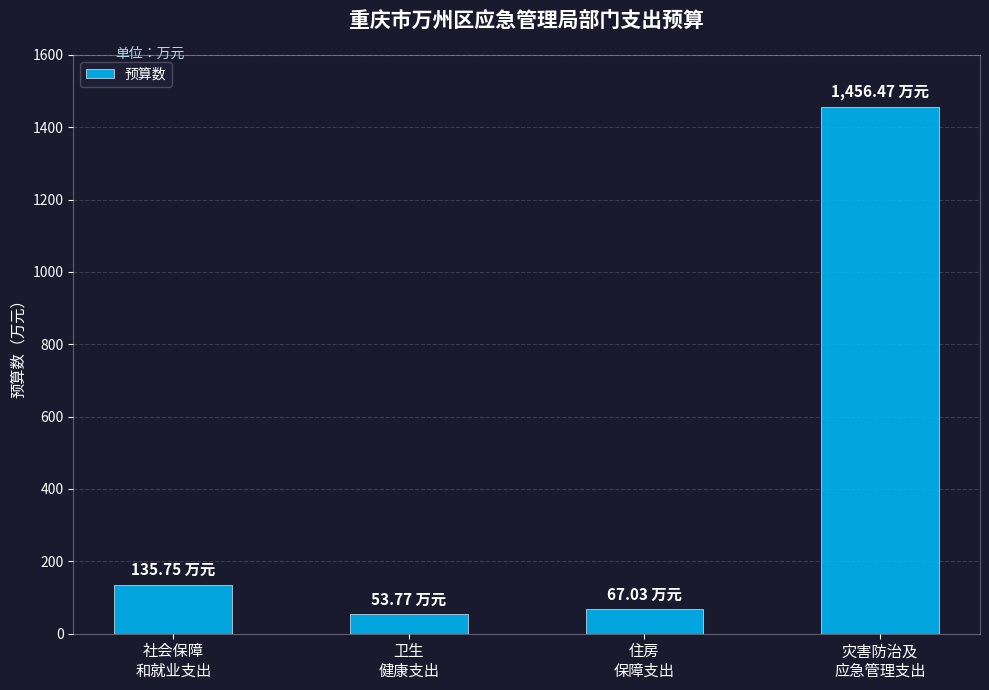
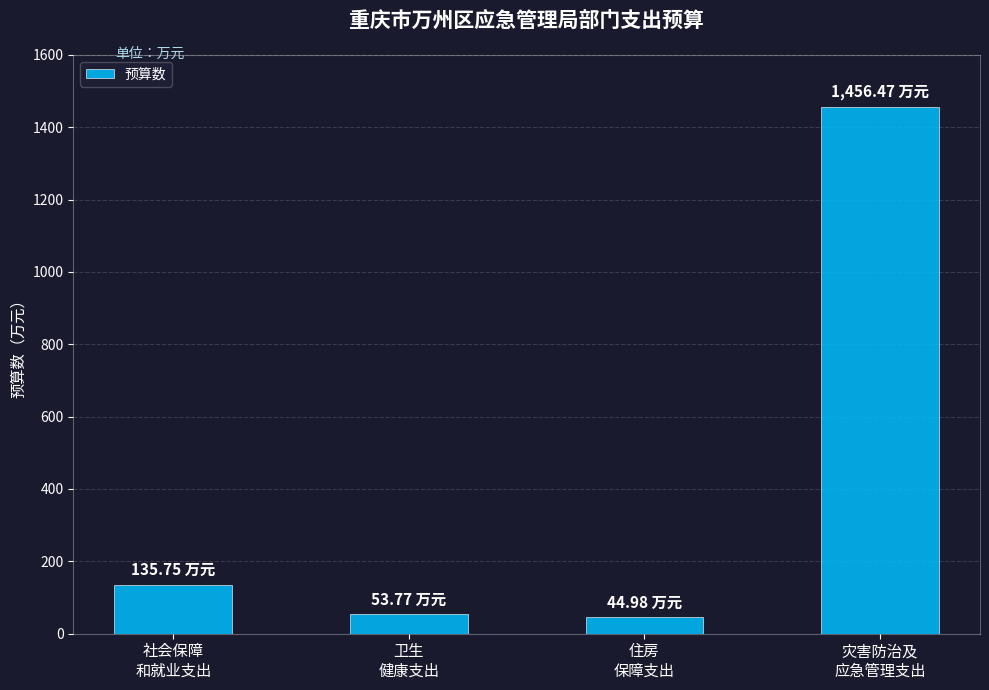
  {
    "社会保障 和就业支出": "135.75",
    "卫生 健康支出": "53.77",
-   "住房 保障支出": "67.03",
+   "住房 保障支出": "44.98",
    "灾害防治及 应急管理支出": "1,456.47"
  }
